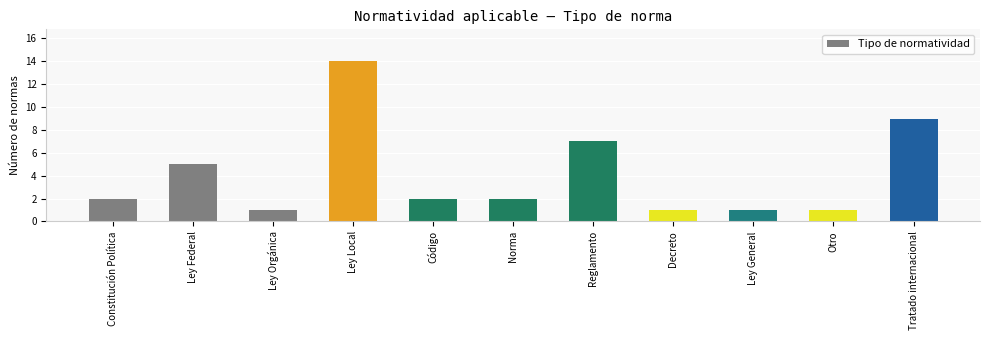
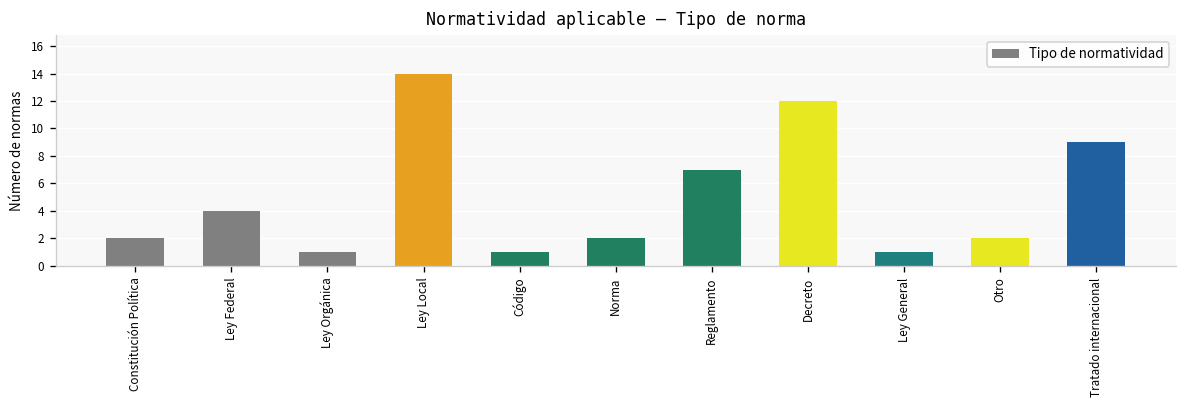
  {
    "Constitución Política": 2,
-   "Ley Federal": 5,
+   "Ley Federal": 4,
    "Ley Orgánica": 1,
    "Ley Local": 14,
-   "Código": 2,
+   "Código": 1,
    "Norma": 2,
    "Reglamento": 7,
-   "Decreto": 1,
+   "Decreto": 12,
    "Ley General": 1,
-   "Otro": 1,
+   "Otro": 2,
    "Tratado internacional": 9
  }
